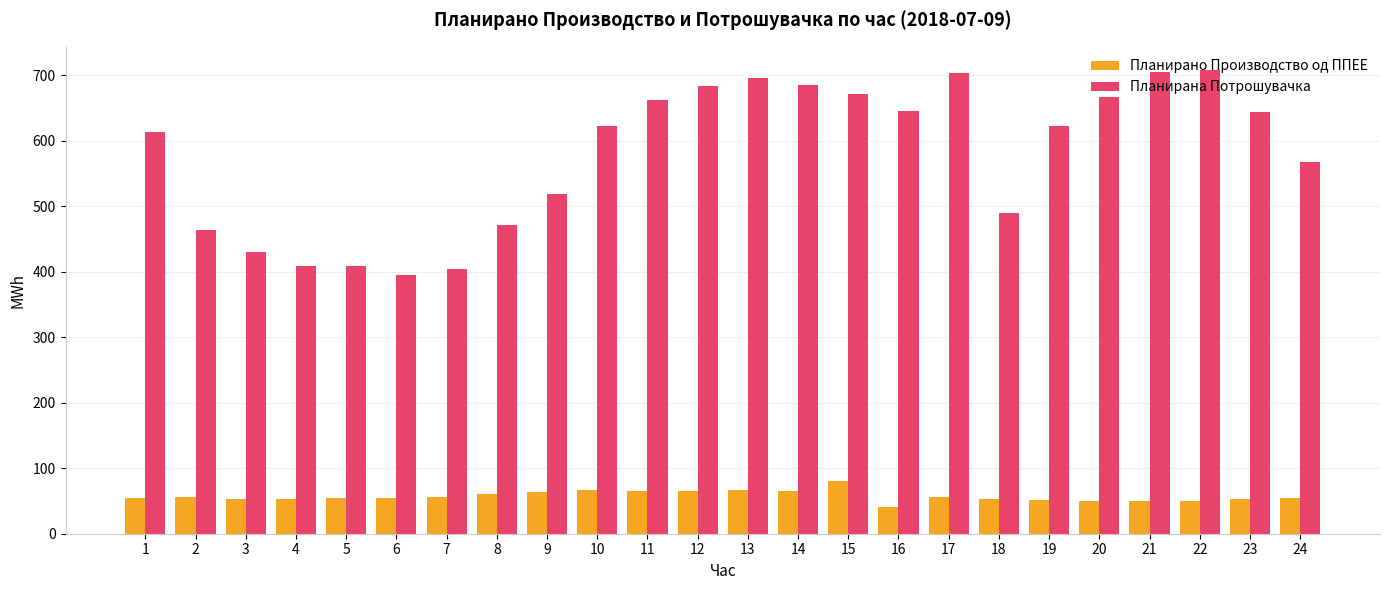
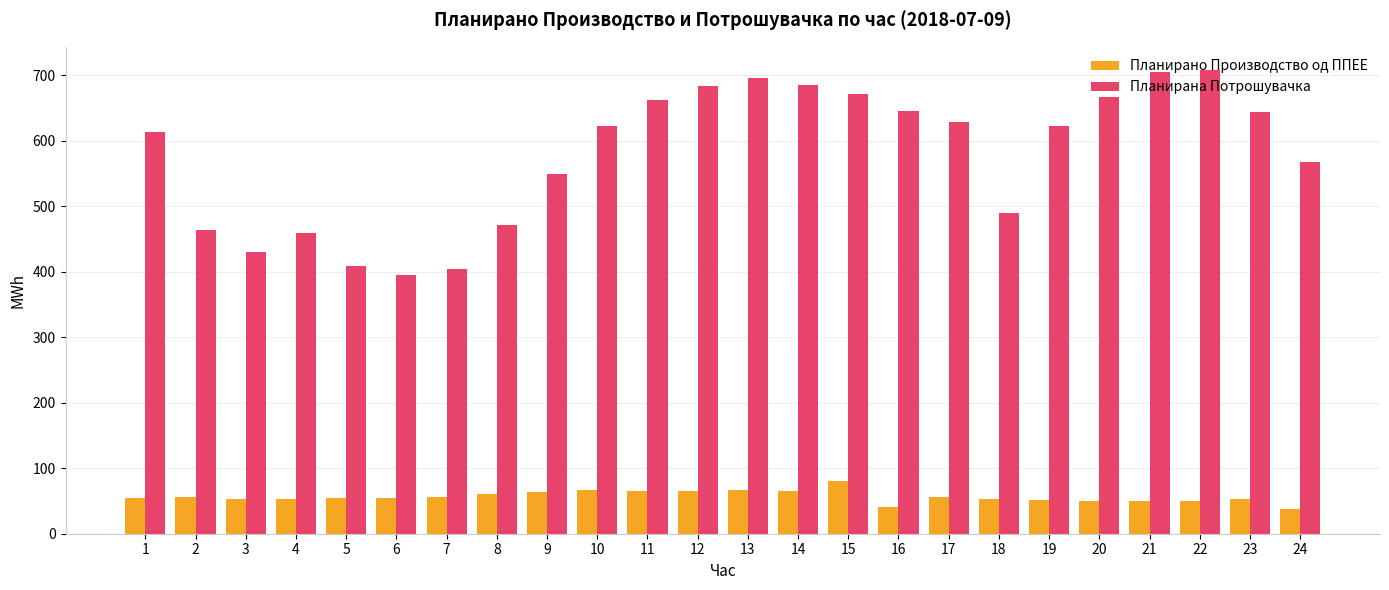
  {
    "Планирано Производство од ППЕЕ": {
      "1": 60,
      "2": 60,
      "3": 50,
      "4": 50,
      "5": 50,
      "6": 50,
      "7": 60,
      "8": 60,
      "9": 60,
      "10": 70,
      "11": 70,
      "12": 70,
      "13": 70,
      "14": 70,
      "15": 80,
      "16": 40,
      "17": 60,
      "18": 50,
      "19": 50,
      "20": 50,
      "21": 50,
      "22": 50,
      "23": 50,
-     "24": 50
+     "24": 40
    },
    "Планирана Потрошувачка": {
      "1": 610,
      "2": 460,
      "3": 430,
-     "4": 410,
+     "4": 460,
      "5": 410,
      "6": 400,
      "7": 400,
      "8": 470,
-     "9": 520,
+     "9": 550,
      "10": 620,
      "11": 660,
      "12": 680,
      "13": 700,
      "14": 690,
      "15": 670,
      "16": 650,
-     "17": 700,
+     "17": 630,
      "18": 490,
      "19": 620,
      "20": 670,
      "21": 700,
      "22": 710,
      "23": 640,
      "24": 570
    }
  }
